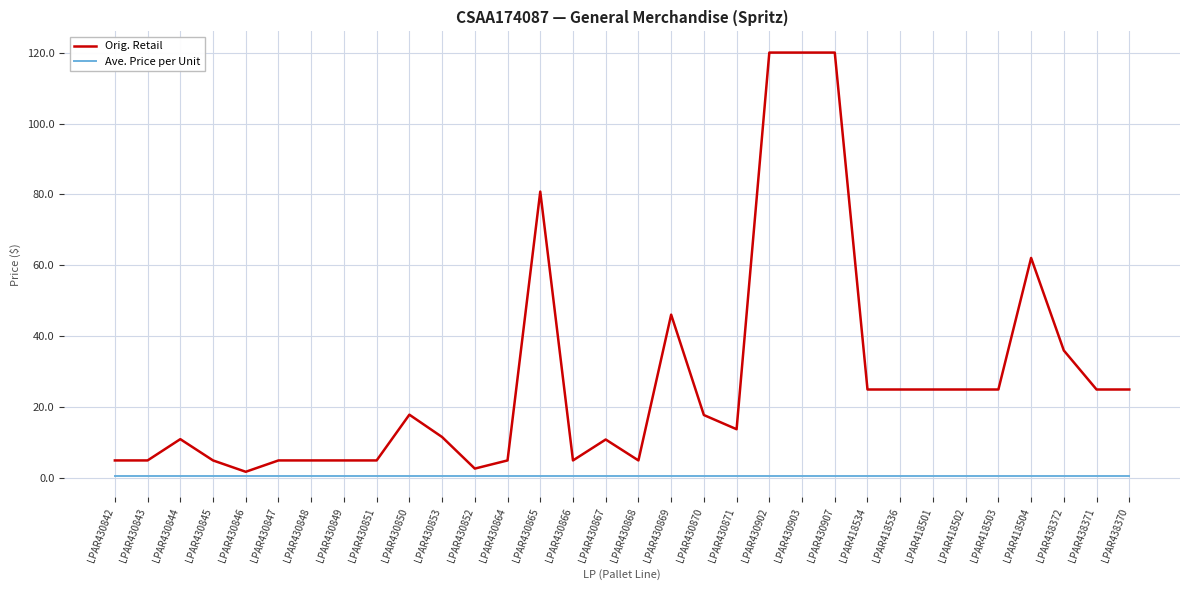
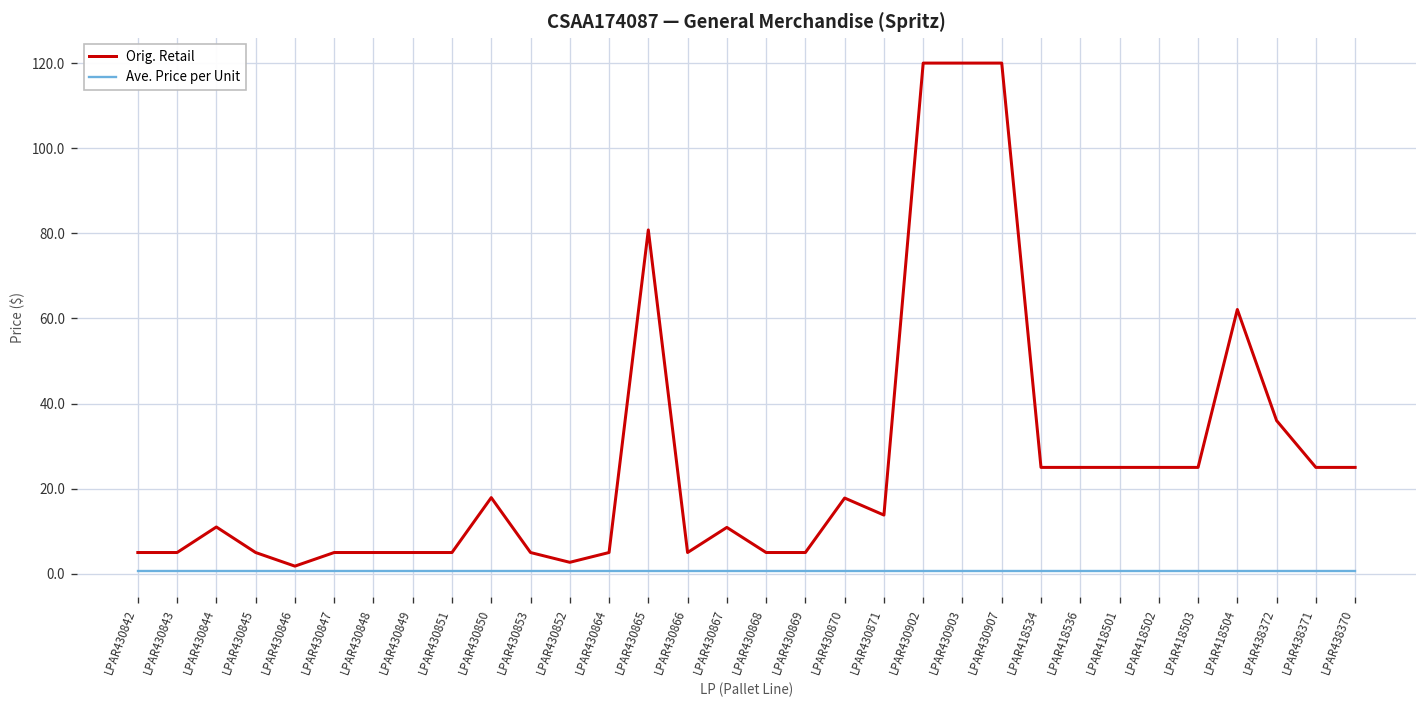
  {
    "Orig. Retail": {
      "LPAR430842": 5,
      "LPAR430843": 5,
      "LPAR430844": 11,
      "LPAR430845": 5,
      "LPAR430846": 2,
      "LPAR430847": 5,
      "LPAR430848": 5,
      "LPAR430849": 5,
      "LPAR430851": 5,
      "LPAR430850": 18,
-     "LPAR430853": 12,
+     "LPAR430853": 5,
      "LPAR430852": 3,
      "LPAR430864": 5,
      "LPAR430865": 81,
      "LPAR430866": 5,
      "LPAR430867": 11,
      "LPAR430868": 5,
-     "LPAR430869": 46,
+     "LPAR430869": 5,
      "LPAR430870": 18,
      "LPAR430871": 14,
      "LPAR430902": 120,
      "LPAR430903": 120,
      "LPAR430907": 120,
      "LPAR418534": 25,
      "LPAR418536": 25,
      "LPAR418501": 25,
      "LPAR418502": 25,
      "LPAR418503": 25,
      "LPAR418504": 62,
      "LPAR438372": 36,
      "LPAR438371": 25,
      "LPAR438370": 25
    },
    "Ave. Price per Unit": {
      "LPAR430842": 1,
      "LPAR430843": 1,
      "LPAR430844": 1,
      "LPAR430845": 1,
      "LPAR430846": 1,
      "LPAR430847": 1,
      "LPAR430848": 1,
      "LPAR430849": 1,
      "LPAR430851": 1,
      "LPAR430850": 1,
      "LPAR430853": 1,
      "LPAR430852": 1,
      "LPAR430864": 1,
      "LPAR430865": 1,
      "LPAR430866": 1,
      "LPAR430867": 1,
      "LPAR430868": 1,
      "LPAR430869": 1,
      "LPAR430870": 1,
      "LPAR430871": 1,
      "LPAR430902": 1,
      "LPAR430903": 1,
      "LPAR430907": 1,
      "LPAR418534": 1,
      "LPAR418536": 1,
      "LPAR418501": 1,
      "LPAR418502": 1,
      "LPAR418503": 1,
      "LPAR418504": 1,
      "LPAR438372": 1,
      "LPAR438371": 1,
      "LPAR438370": 1
    }
  }
